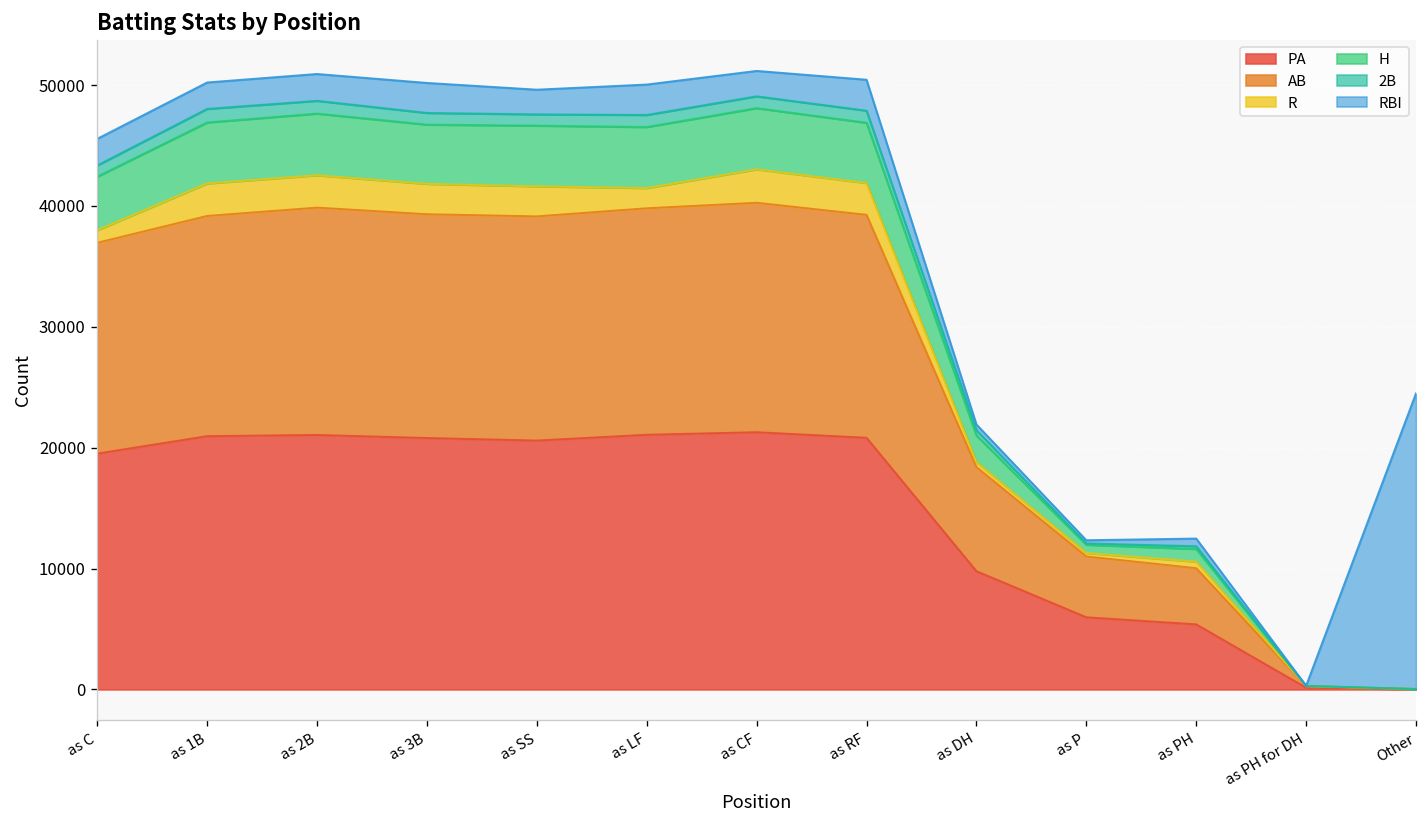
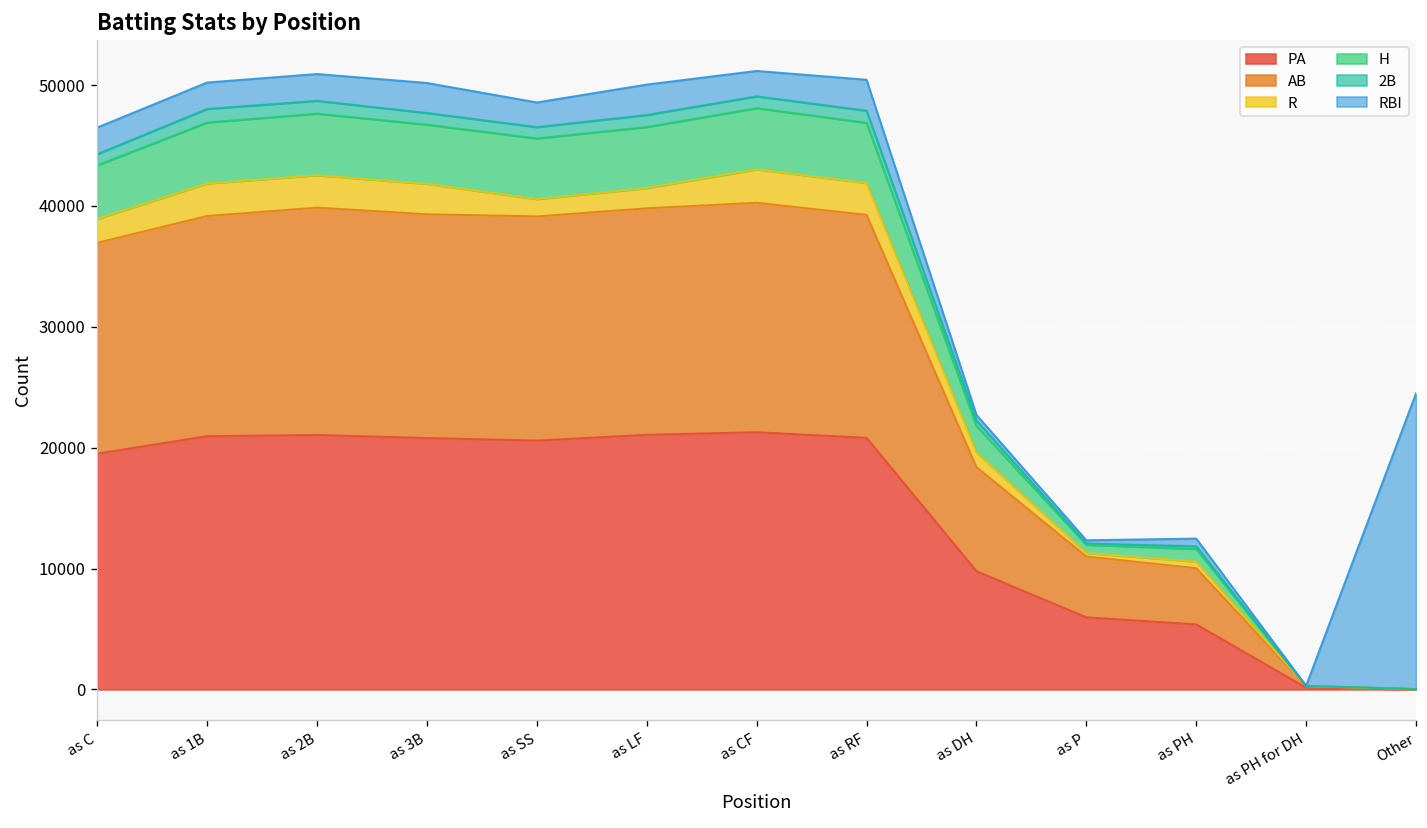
  {
    "R": {
-     "as C": 1000,
+     "as C": 2000,
      "as 1B": 2700,
      "as 2B": 2700,
      "as 3B": 2500,
-     "as SS": 2500,
+     "as SS": 1400,
      "as LF": 1700,
      "as CF": 2800,
      "as RF": 2600,
-     "as DH": 400,
+     "as DH": 1200,
      "as P": 300,
      "as PH": 500
    },
    "RBI": {
      "as C": 2200,
      "as 1B": 2200,
      "as 2B": 2200,
      "as 3B": 2500,
      "as SS": 2000,
      "as LF": 2500,
      "as CF": 2100,
      "as RF": 2600,
      "as DH": 500,
      "as P": 300,
      "as PH": 600,
      "Other": 24500
    }
  }
